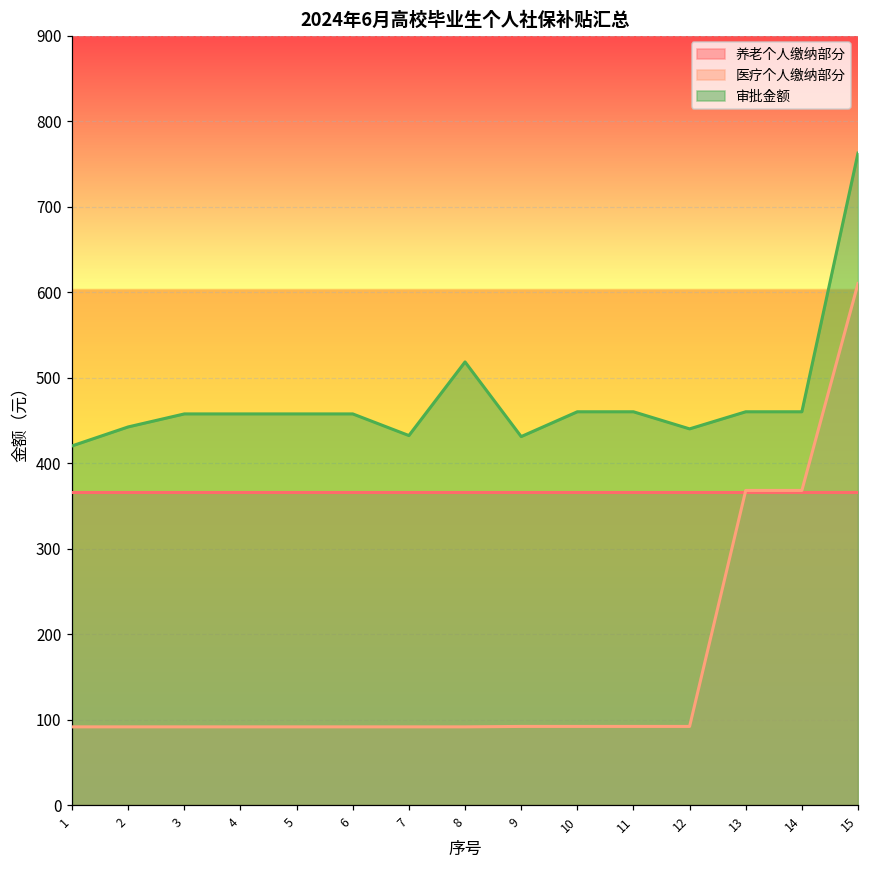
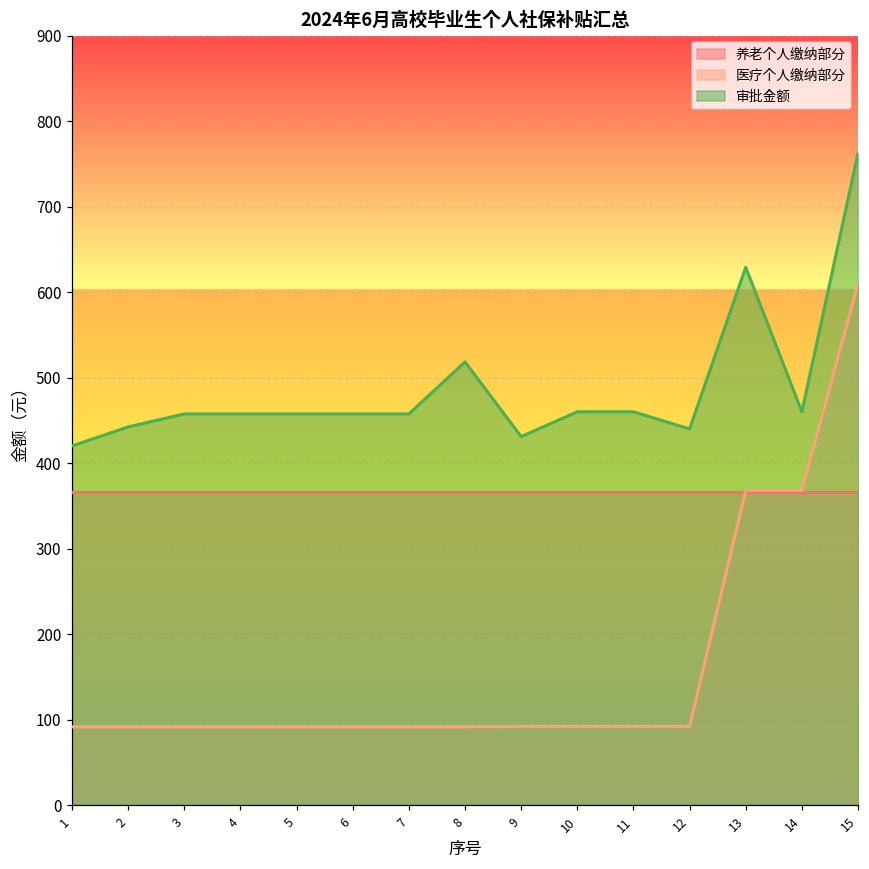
  {
    "审批金额": {
      "1": 420,
      "2": 440,
      "3": 460,
      "4": 460,
      "5": 460,
      "6": 460,
-     "7": 430,
+     "7": 460,
      "8": 520,
      "9": 430,
      "10": 460,
      "11": 460,
      "12": 440,
-     "13": 460,
+     "13": 630,
      "14": 460,
      "15": 760
    }
  }
